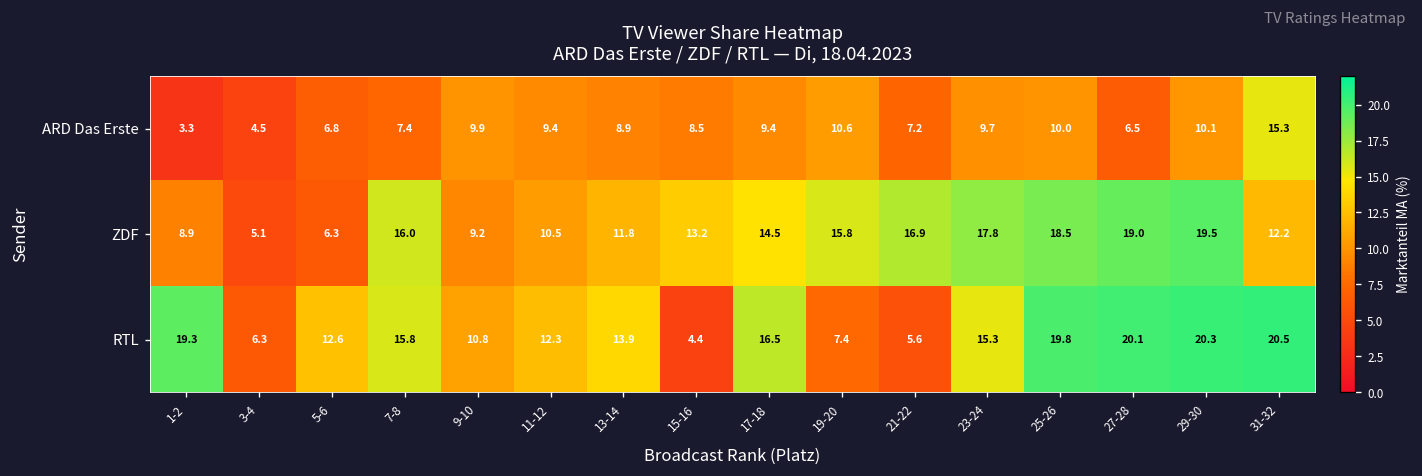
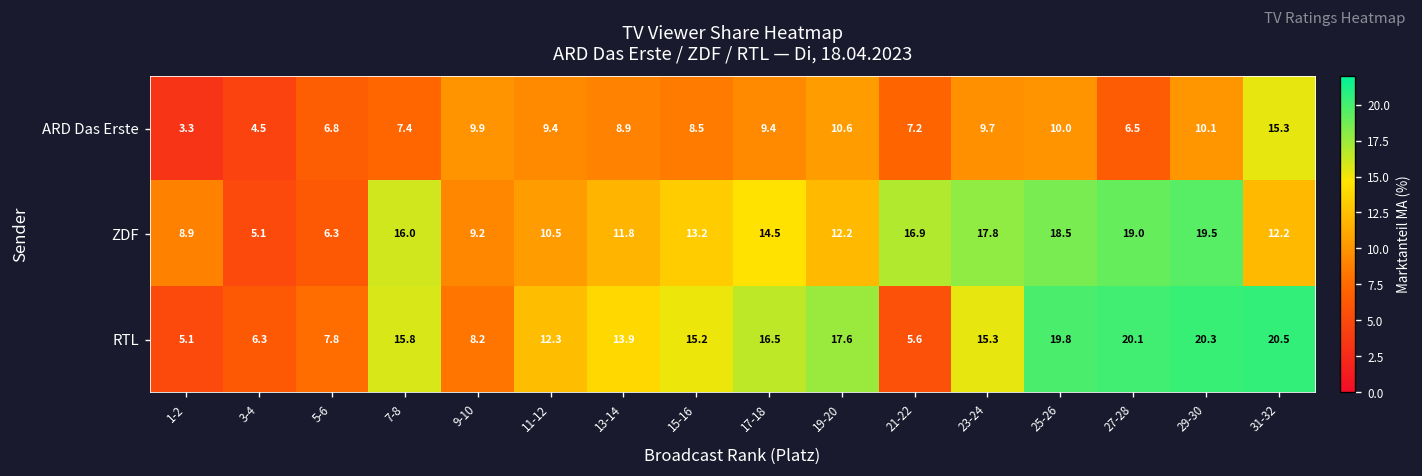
  {
    "ARD Das Erste": {
      "1-2": 3.3,
      "3-4": 4.5,
      "5-6": 6.8,
      "7-8": 7.4,
      "9-10": 9.9,
      "11-12": 9.4,
      "13-14": 8.9,
      "15-16": 8.5,
      "17-18": 9.4,
      "19-20": 10.6,
      "21-22": 7.2,
      "23-24": 9.7,
      "25-26": 10.0,
      "27-28": 6.5,
      "29-30": 10.1,
      "31-32": 15.3
    },
    "ZDF": {
      "1-2": 8.9,
      "3-4": 5.1,
      "5-6": 6.3,
      "7-8": 16.0,
      "9-10": 9.2,
      "11-12": 10.5,
      "13-14": 11.8,
      "15-16": 13.2,
      "17-18": 14.5,
-     "19-20": 15.8,
+     "19-20": 12.2,
      "21-22": 16.9,
      "23-24": 17.8,
      "25-26": 18.5,
      "27-28": 19.0,
      "29-30": 19.5,
      "31-32": 12.2
    },
    "RTL": {
-     "1-2": 19.3,
+     "1-2": 5.1,
      "3-4": 6.3,
-     "5-6": 12.6,
+     "5-6": 7.8,
      "7-8": 15.8,
-     "9-10": 10.8,
+     "9-10": 8.2,
      "11-12": 12.3,
      "13-14": 13.9,
-     "15-16": 4.4,
+     "15-16": 15.2,
      "17-18": 16.5,
-     "19-20": 7.4,
+     "19-20": 17.6,
      "21-22": 5.6,
      "23-24": 15.3,
      "25-26": 19.8,
      "27-28": 20.1,
      "29-30": 20.3,
      "31-32": 20.5
    }
  }
